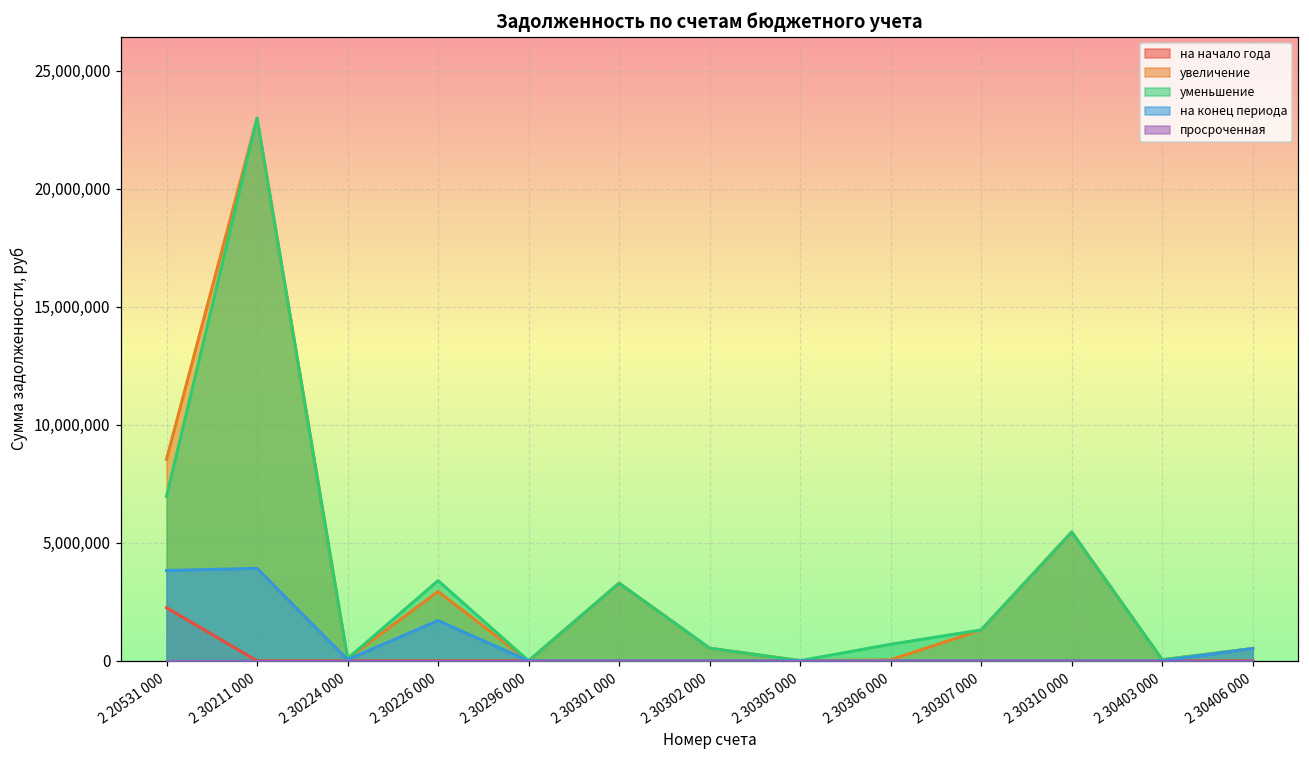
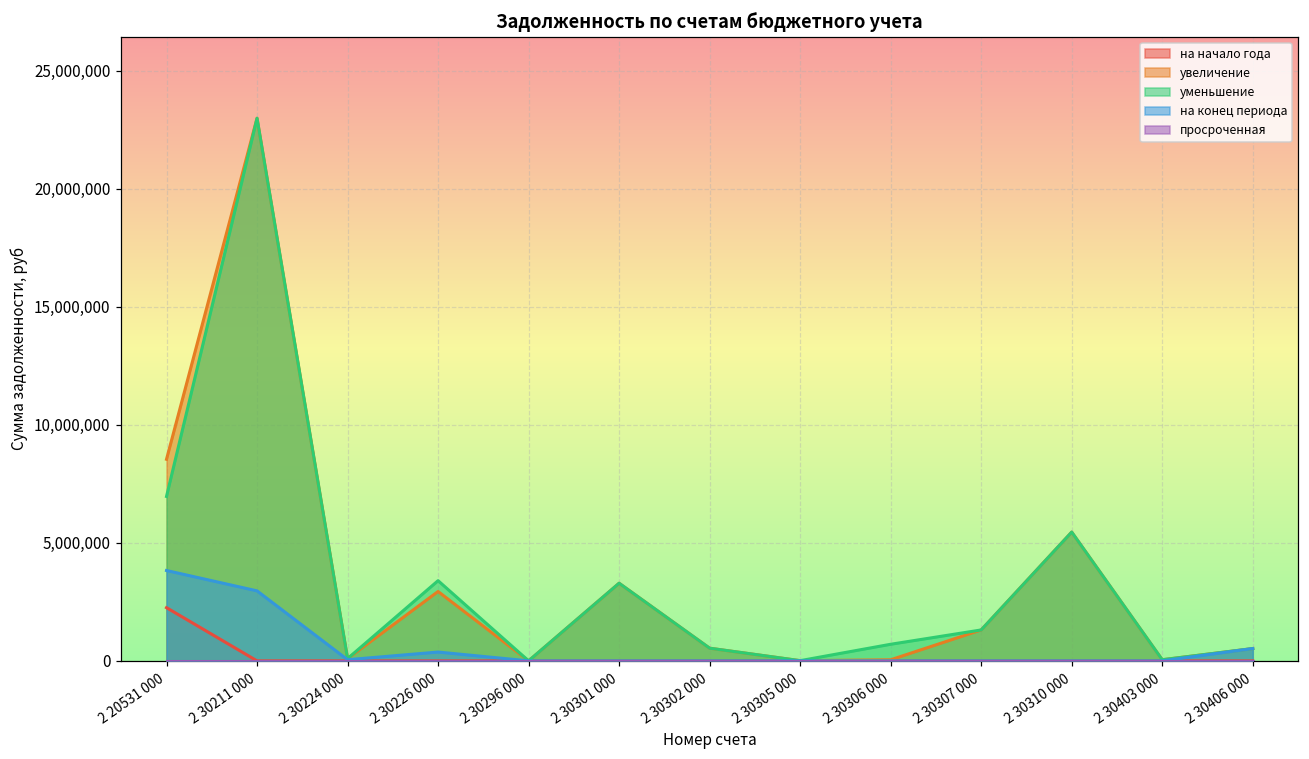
  {
    "уменьшение": {
      "2 20531 000": "7,000,000",
      "2 30226 000": "3,400,000",
      "2 30306 000": "700,000"
    },
    "на конец периода": {
      "2 20531 000": "3,800,000",
-     "2 30211 000": "3,900,000",
-     "2 30226 000": "1,700,000"
+     "2 30211 000": "3,000,000",
+     "2 30226 000": "400,000"
    },
    "просроченная": {
      "2 20531 000": "0"
    }
  }
